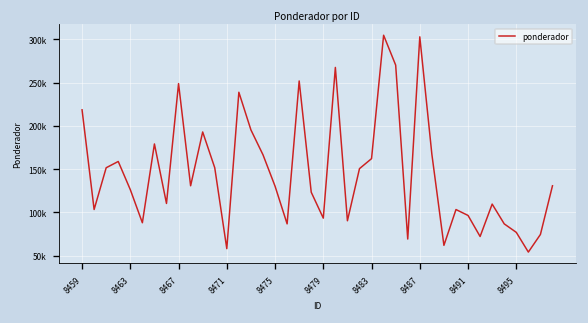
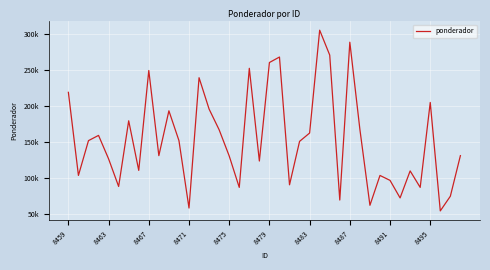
  {
    "8459": 220000,
    "8463": 130000,
    "8467": 250000,
    "8471": 60000,
    "8475": 130000,
-   "8479": 90000,
+   "8479": 260000,
    "8483": 160000,
-   "8487": 300000,
+   "8487": 290000,
    "8491": 100000,
-   "8495": 80000
+   "8495": 200000
  }
